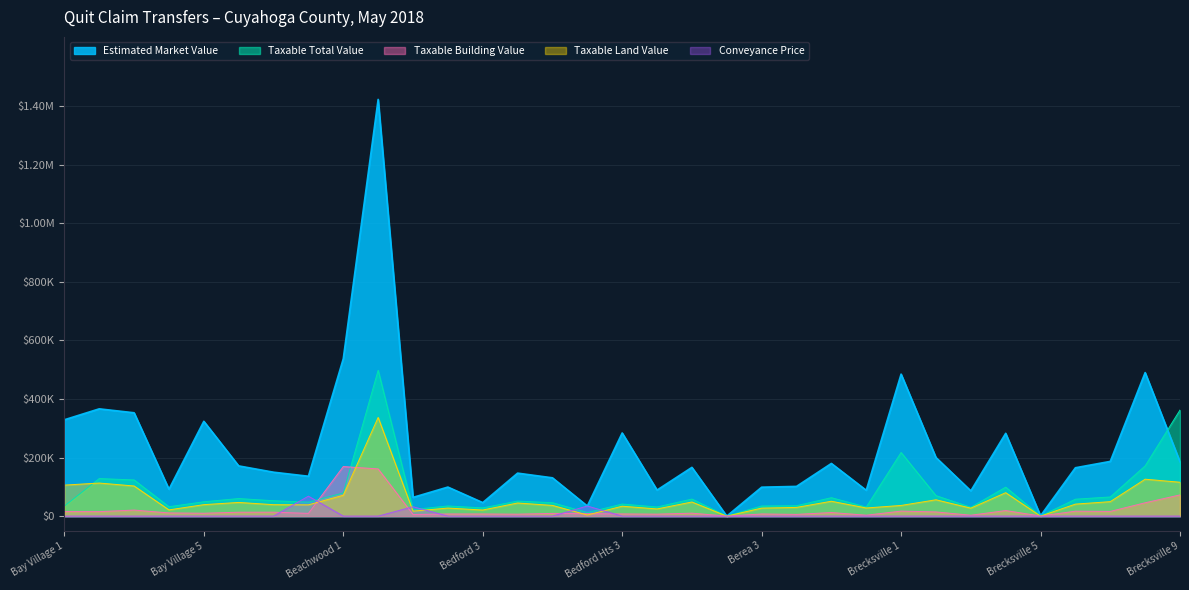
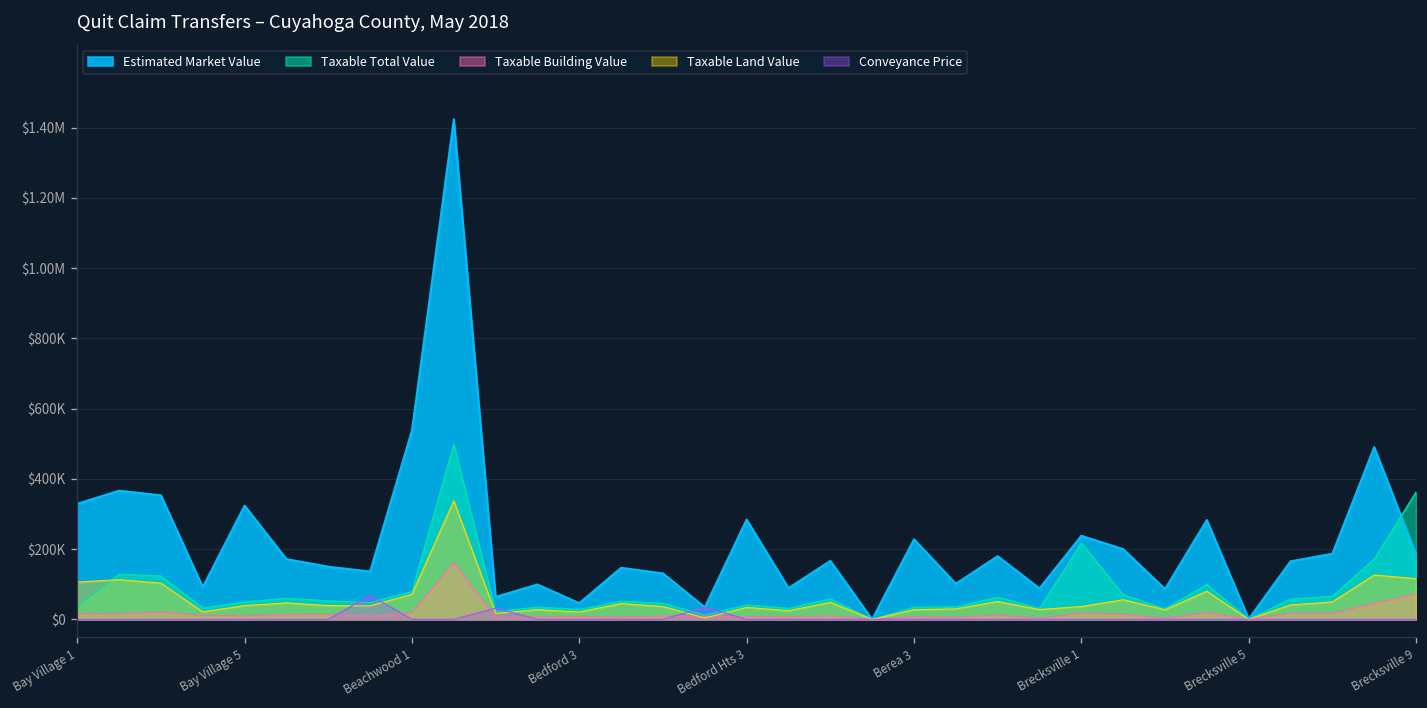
  {
    "Estimated Market Value": {
      "Bay Village 1": "$330000",
      "Bay Village 5": "$320000",
      "Beachwood 1": "$540000",
      "Bedford 3": "$50000",
      "Bedford Hts 3": "$280000",
-     "Berea 3": "$100000",
-     "Brecksville 1": "$490000",
+     "Berea 3": "$230000",
+     "Brecksville 1": "$240000",
      "Brecksville 9": "$190000"
    },
    "Taxable Total Value": {
      "Bay Village 1": "$30000",
      "Bay Village 5": "$50000",
      "Brecksville 1": "$220000",
      "Brecksville 9": "$360000"
    },
    "Taxable Building Value": {
      "Bay Village 1": "$20000",
      "Bay Village 5": "$10000",
-     "Beachwood 1": "$170000",
+     "Beachwood 1": "$20000",
      "Brecksville 1": "$20000",
      "Brecksville 9": "$70000"
    },
    "Taxable Land Value": {
      "Bay Village 1": "$110000",
      "Bay Village 5": "$40000",
      "Brecksville 1": "$40000",
      "Brecksville 9": "$120000"
    },
    "Conveyance Price": {
      "Bay Village 1": "$0",
      "Bay Village 5": "$0",
      "Beachwood 1": "$0",
      "Brecksville 1": "$0",
      "Brecksville 9": "$0"
    }
  }
